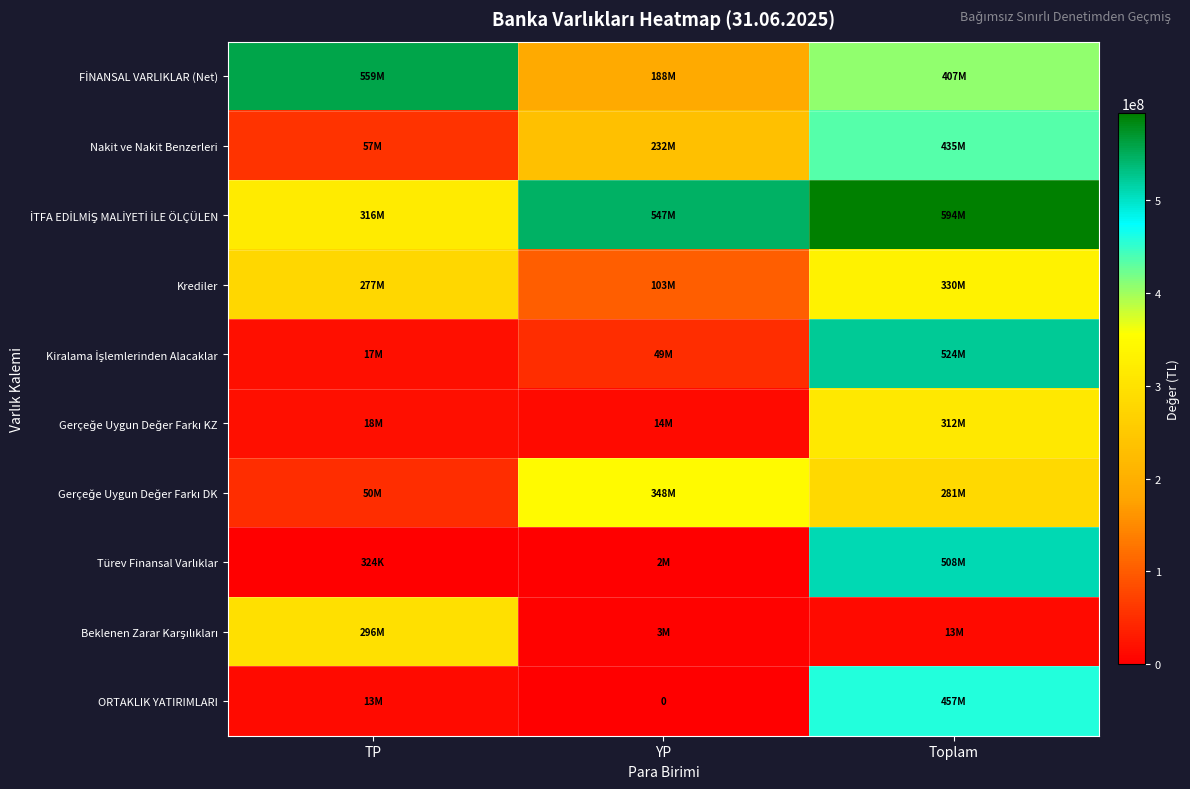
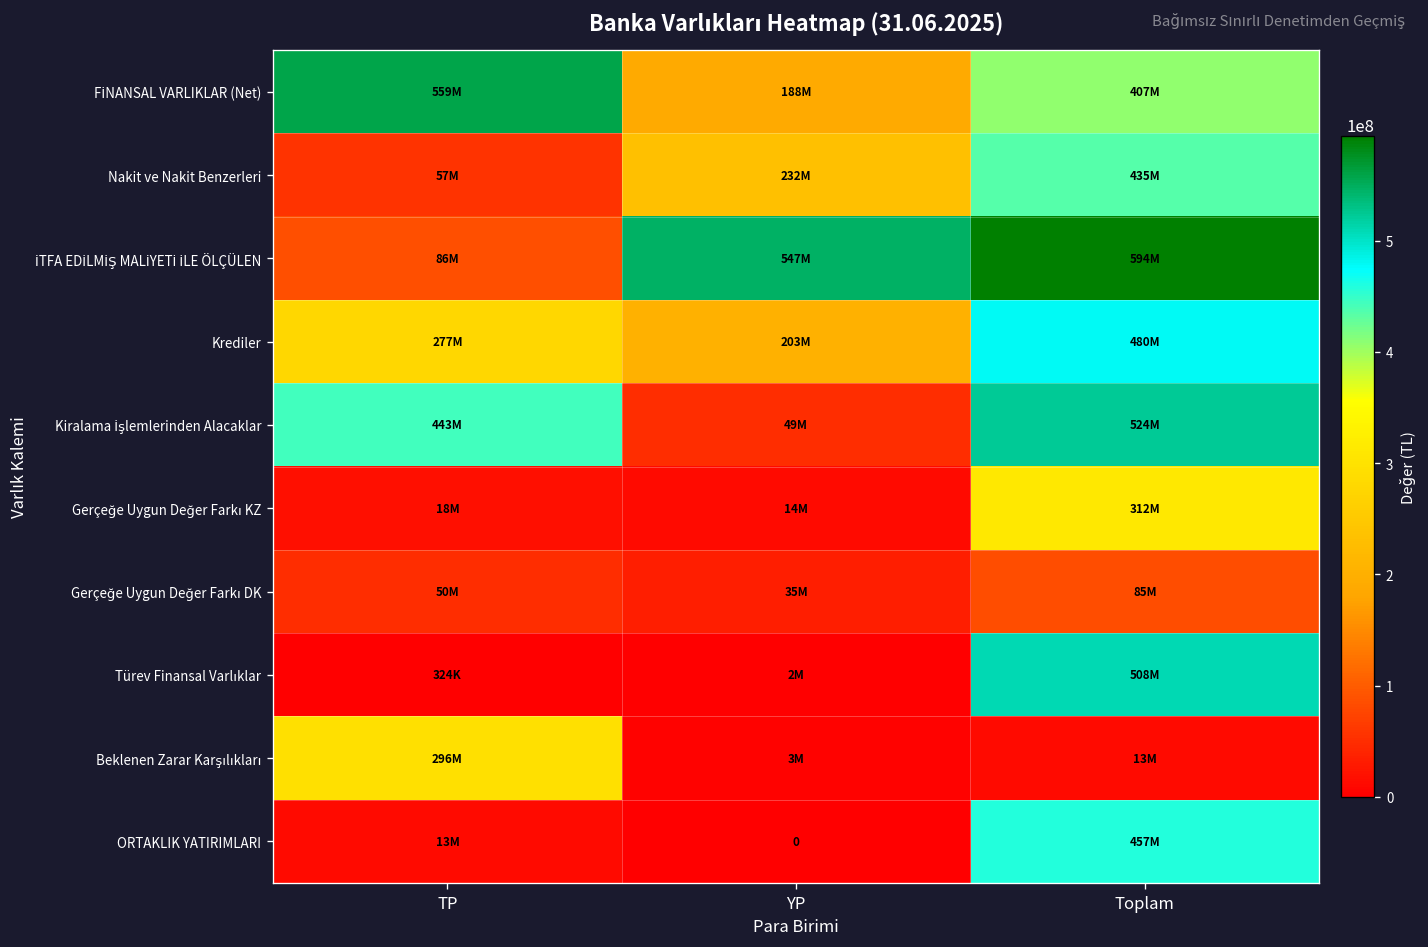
  {
    "FİNANSAL VARLIKLAR (Net)": {
      "TP": "559M",
      "YP": "188M",
      "Toplam": "407M"
    },
    "Nakit ve Nakit Benzerleri": {
      "TP": "57M",
      "YP": "232M",
      "Toplam": "435M"
    },
    "İTFA EDİLMİŞ MALİYETİ İLE ÖLÇÜLEN": {
-     "TP": "316M",
+     "TP": "86M",
      "YP": "547M",
      "Toplam": "594M"
    },
    "Krediler": {
      "TP": "277M",
-     "YP": "103M",
-     "Toplam": "330M"
+     "YP": "203M",
+     "Toplam": "480M"
    },
    "Kiralama İşlemlerinden Alacaklar": {
-     "TP": "17M",
+     "TP": "443M",
      "YP": "49M",
      "Toplam": "524M"
    },
    "Gerçeğe Uygun Değer Farkı KZ": {
      "TP": "18M",
      "YP": "14M",
      "Toplam": "312M"
    },
    "Gerçeğe Uygun Değer Farkı DK": {
      "TP": "50M",
-     "YP": "348M",
-     "Toplam": "281M"
+     "YP": "35M",
+     "Toplam": "85M"
    },
    "Türev Finansal Varlıklar": {
      "TP": "324K",
      "YP": "2M",
      "Toplam": "508M"
    },
    "Beklenen Zarar Karşılıkları": {
      "TP": "296M",
      "YP": "3M",
      "Toplam": "13M"
    },
    "ORTAKLIK YATIRIMLARI": {
      "TP": "13M",
      "YP": "0",
      "Toplam": "457M"
    }
  }
